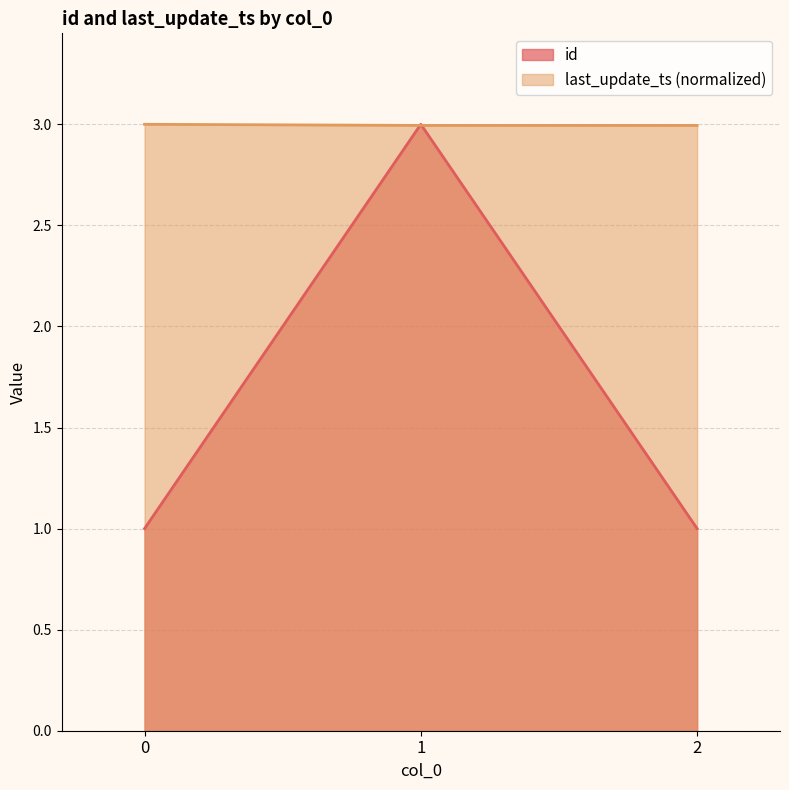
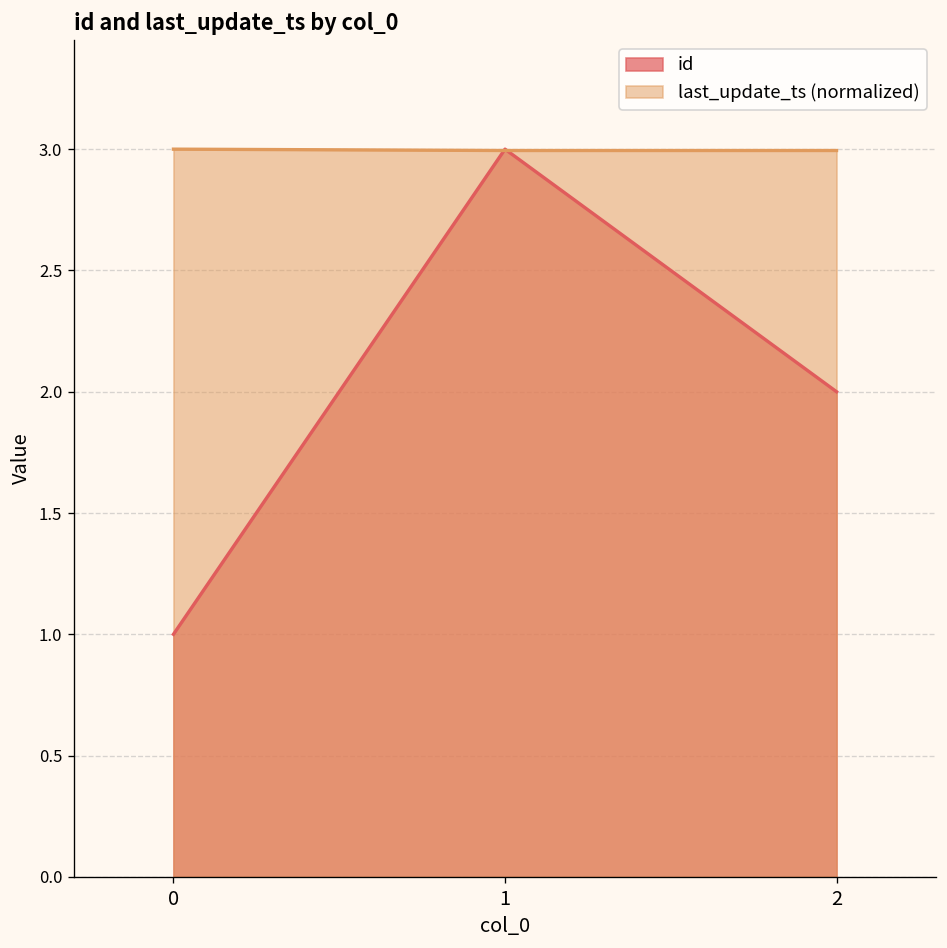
  {
    "id": {
      "0": 1,
-     "2": 1
+     "2": 2
    },
    "last_update_ts (normalized)": {
      "0": 3,
      "2": 3
    }
  }
